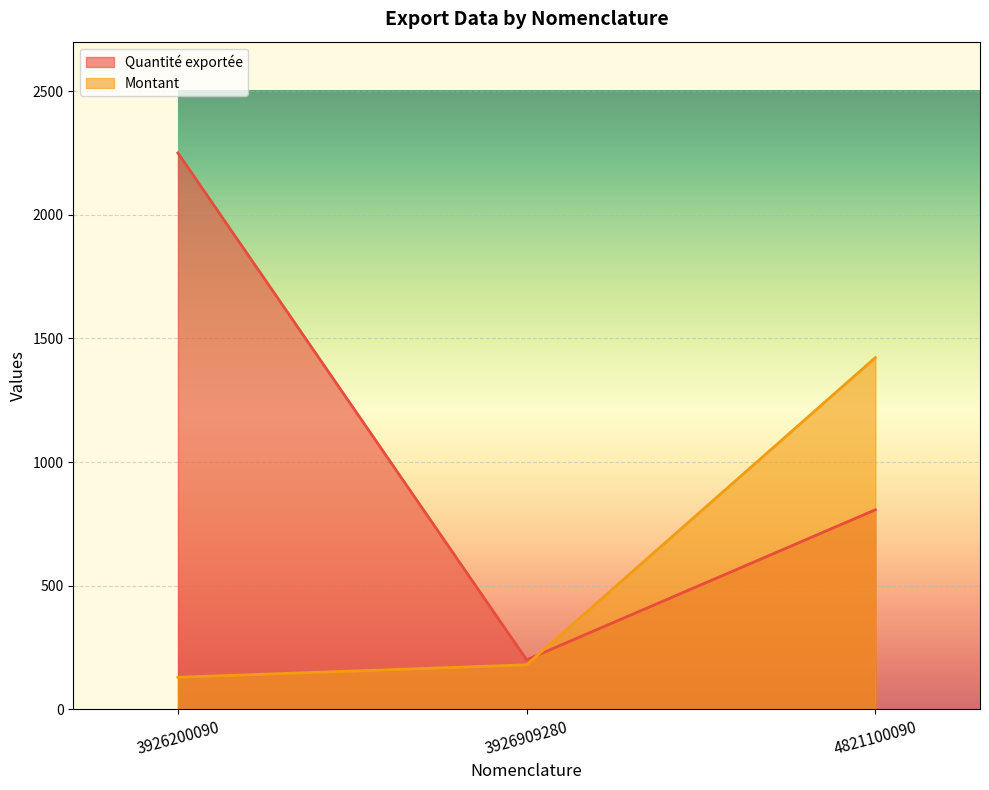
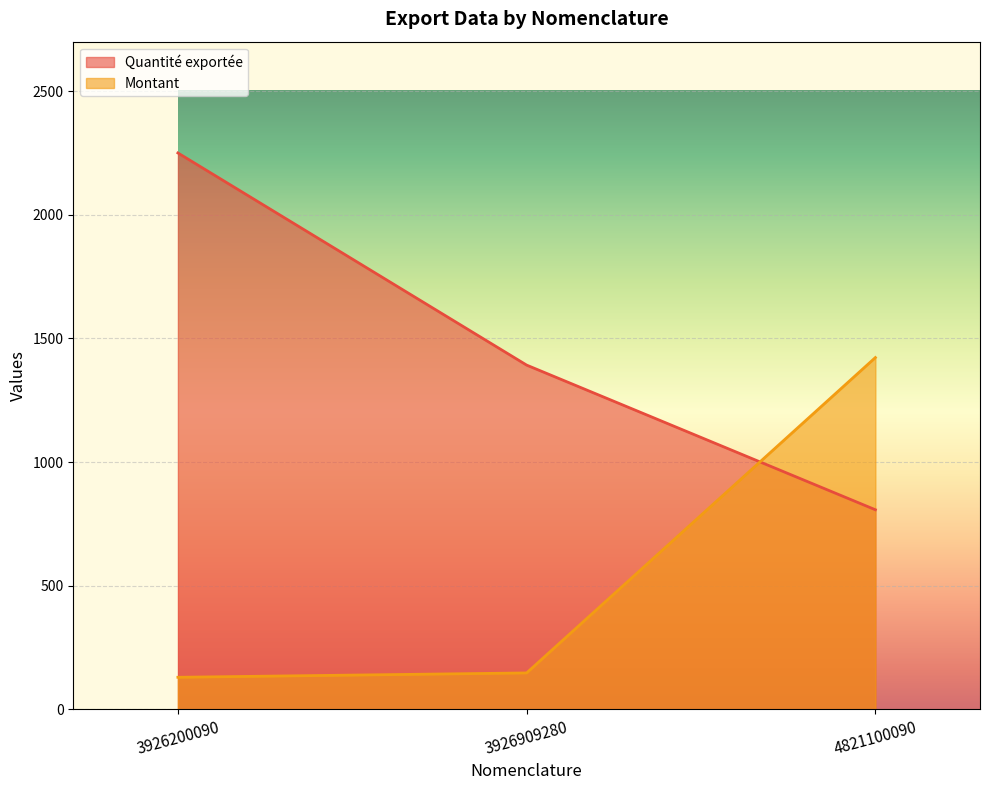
  {
    "Quantité exportée": {
      "3926200090": 2250,
-     "3926909280": 200,
+     "3926909280": 1390,
      "4821100090": 810
    },
    "Montant": {
      "3926200090": 130,
-     "3926909280": 180,
+     "3926909280": 150,
      "4821100090": 1420
    }
  }
